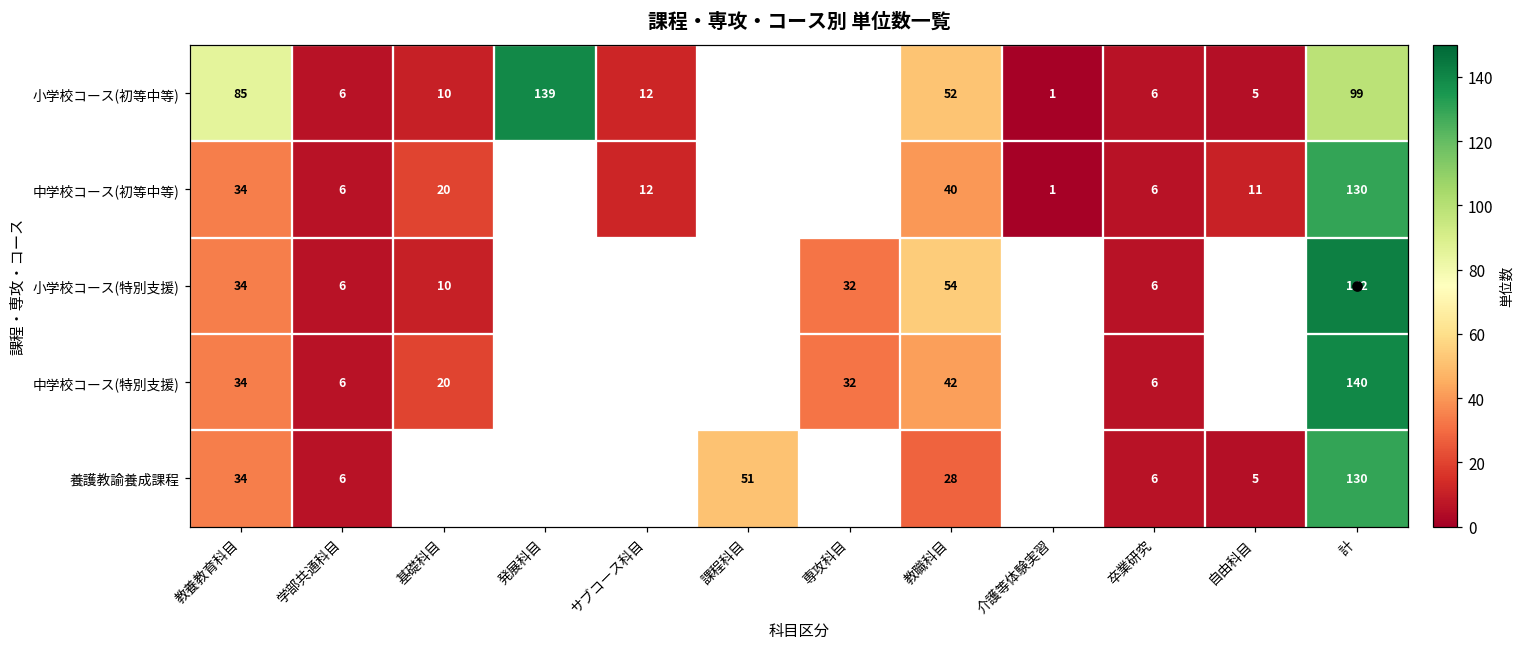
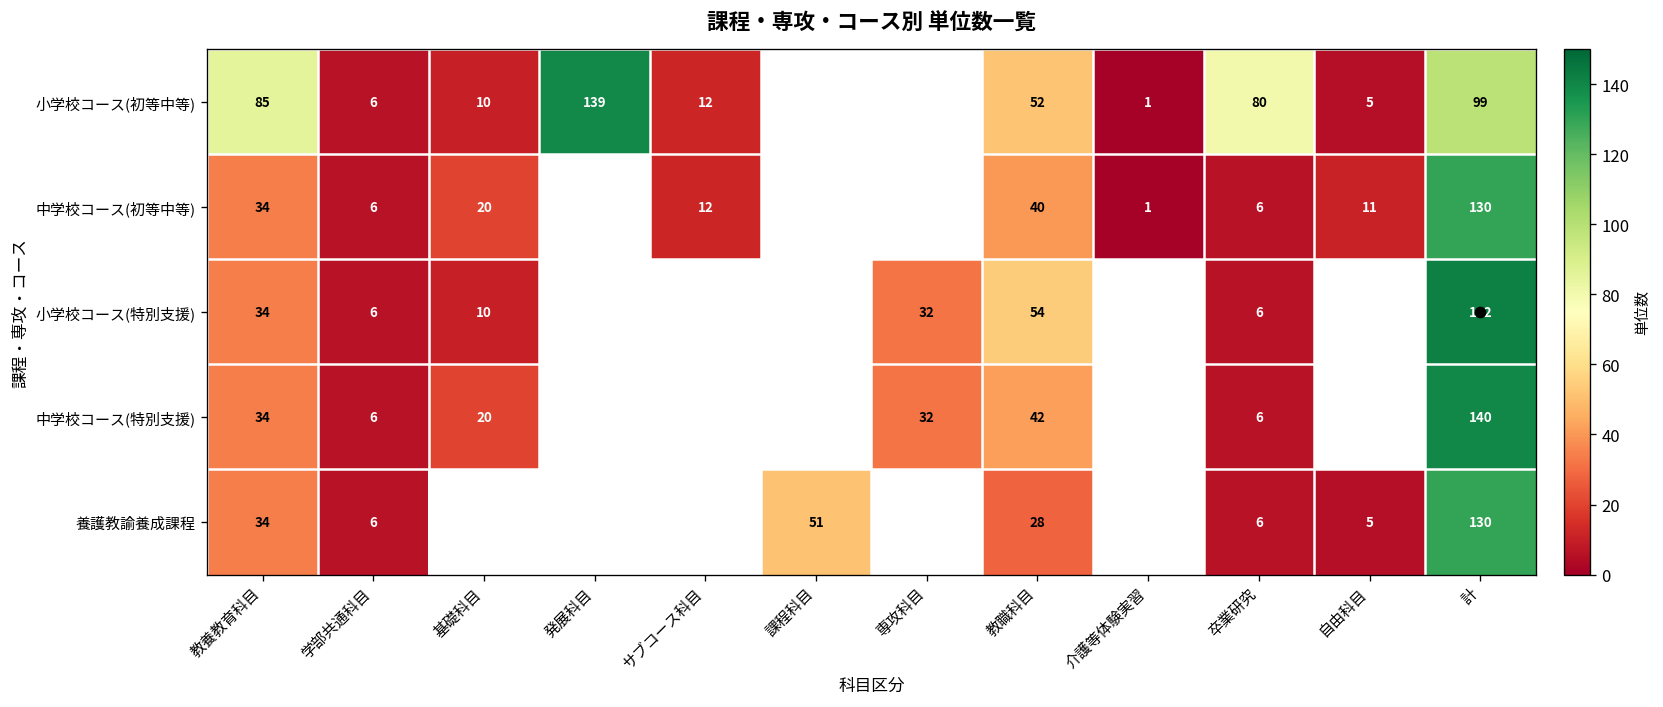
  {
    "小学校コース(初等中等)": {
      "教養教育科目": 85,
      "学部共通科目": 6,
      "基礎科目": 10,
      "発展科目": 139,
      "サブコース科目": 12,
      "教職科目": 52,
      "介護等体験実習": 1,
-     "卒業研究": 6,
+     "卒業研究": 80,
      "自由科目": 5,
      "計": 99
    },
    "中学校コース(初等中等)": {
      "教養教育科目": 34,
      "学部共通科目": 6,
      "基礎科目": 20,
      "サブコース科目": 12,
      "教職科目": 40,
      "介護等体験実習": 1,
      "卒業研究": 6,
      "自由科目": 11,
      "計": 130
    },
    "小学校コース(特別支援)": {
      "教養教育科目": 34,
      "学部共通科目": 6,
      "基礎科目": 10,
      "専攻科目": 32,
      "教職科目": 54,
      "卒業研究": 6
    },
    "中学校コース(特別支援)": {
      "教養教育科目": 34,
      "学部共通科目": 6,
      "基礎科目": 20,
      "専攻科目": 32,
      "教職科目": 42,
      "卒業研究": 6,
      "計": 140
    },
    "養護教諭養成課程": {
      "教養教育科目": 34,
      "学部共通科目": 6,
      "課程科目": 51,
      "教職科目": 28,
      "卒業研究": 6,
      "自由科目": 5,
      "計": 130
    }
  }
